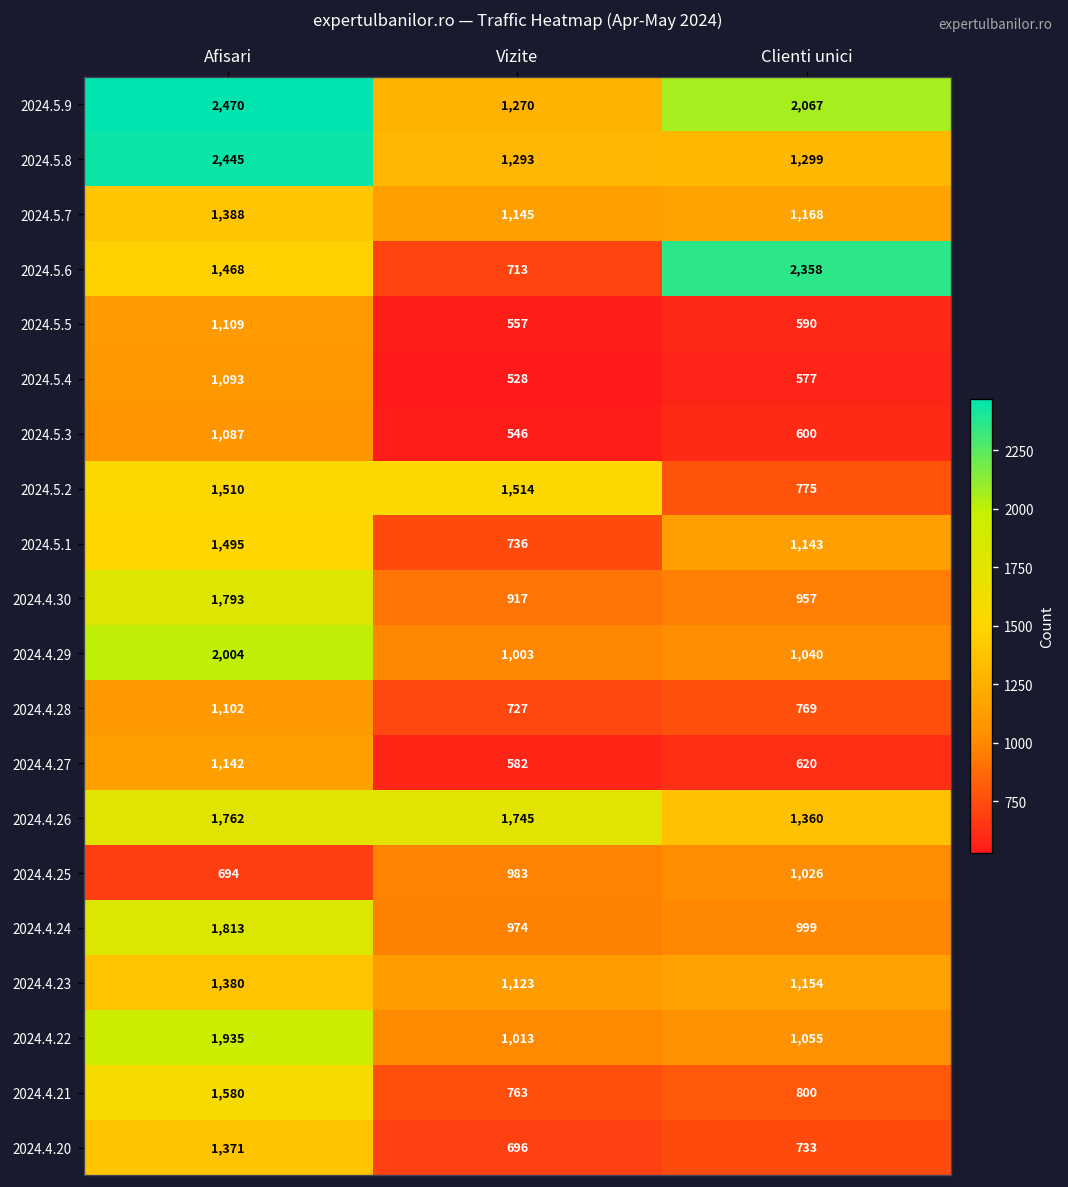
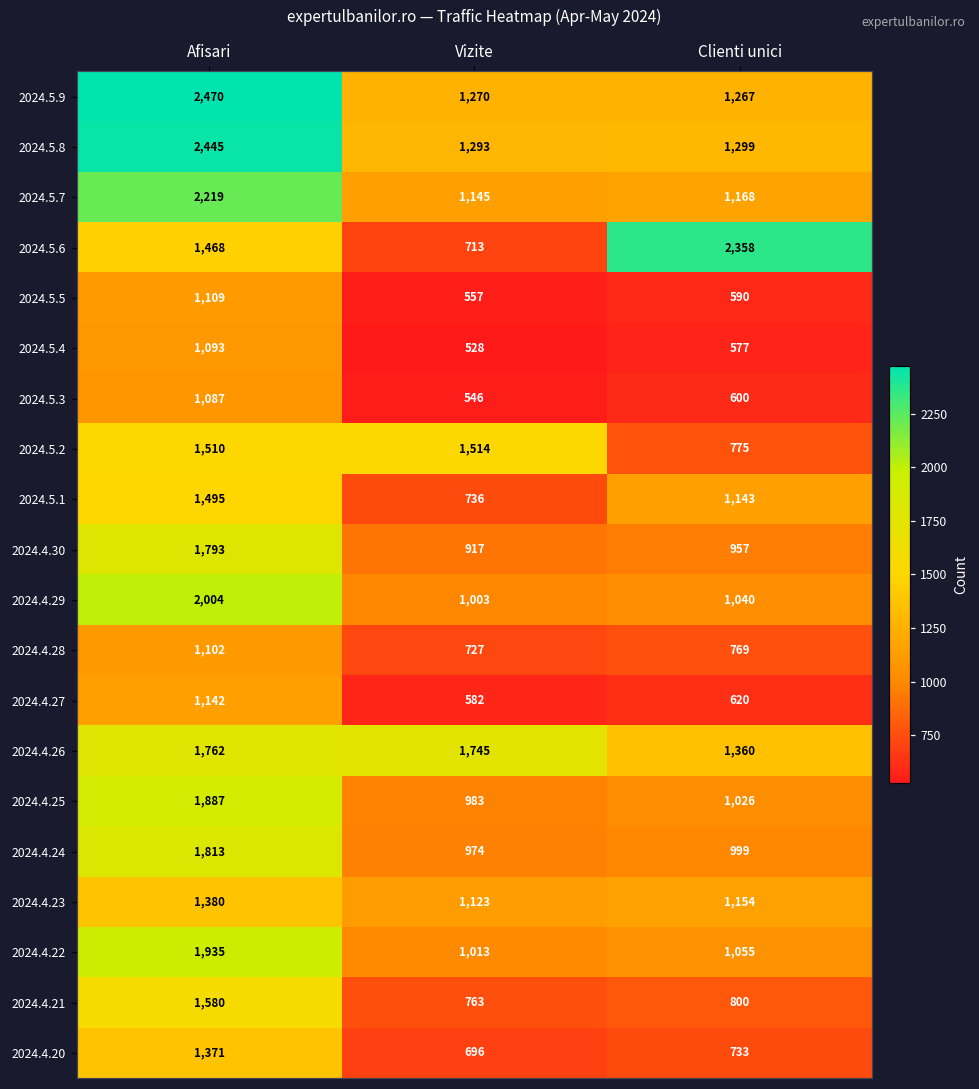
  {
    "2024.5.9": {
      "Afisari": "2,470",
      "Vizite": "1,270",
-     "Clienti unici": "2,067"
+     "Clienti unici": "1,267"
    },
    "2024.5.8": {
      "Afisari": "2,445",
      "Vizite": "1,293",
      "Clienti unici": "1,299"
    },
    "2024.5.7": {
-     "Afisari": "1,388",
+     "Afisari": "2,219",
      "Vizite": "1,145",
      "Clienti unici": "1,168"
    },
    "2024.5.6": {
      "Afisari": "1,468",
      "Vizite": "713",
      "Clienti unici": "2,358"
    },
    "2024.5.5": {
      "Afisari": "1,109",
      "Vizite": "557",
      "Clienti unici": "590"
    },
    "2024.5.4": {
      "Afisari": "1,093",
      "Vizite": "528",
      "Clienti unici": "577"
    },
    "2024.5.3": {
      "Afisari": "1,087",
      "Vizite": "546",
      "Clienti unici": "600"
    },
    "2024.5.2": {
      "Afisari": "1,510",
      "Vizite": "1,514",
      "Clienti unici": "775"
    },
    "2024.5.1": {
      "Afisari": "1,495",
      "Vizite": "736",
      "Clienti unici": "1,143"
    },
    "2024.4.30": {
      "Afisari": "1,793",
      "Vizite": "917",
      "Clienti unici": "957"
    },
    "2024.4.29": {
      "Afisari": "2,004",
      "Vizite": "1,003",
      "Clienti unici": "1,040"
    },
    "2024.4.28": {
      "Afisari": "1,102",
      "Vizite": "727",
      "Clienti unici": "769"
    },
    "2024.4.27": {
      "Afisari": "1,142",
      "Vizite": "582",
      "Clienti unici": "620"
    },
    "2024.4.26": {
      "Afisari": "1,762",
      "Vizite": "1,745",
      "Clienti unici": "1,360"
    },
    "2024.4.25": {
-     "Afisari": "694",
+     "Afisari": "1,887",
      "Vizite": "983",
      "Clienti unici": "1,026"
    },
    "2024.4.24": {
      "Afisari": "1,813",
      "Vizite": "974",
      "Clienti unici": "999"
    },
    "2024.4.23": {
      "Afisari": "1,380",
      "Vizite": "1,123",
      "Clienti unici": "1,154"
    },
    "2024.4.22": {
      "Afisari": "1,935",
      "Vizite": "1,013",
      "Clienti unici": "1,055"
    },
    "2024.4.21": {
      "Afisari": "1,580",
      "Vizite": "763",
      "Clienti unici": "800"
    },
    "2024.4.20": {
      "Afisari": "1,371",
      "Vizite": "696",
      "Clienti unici": "733"
    }
  }
